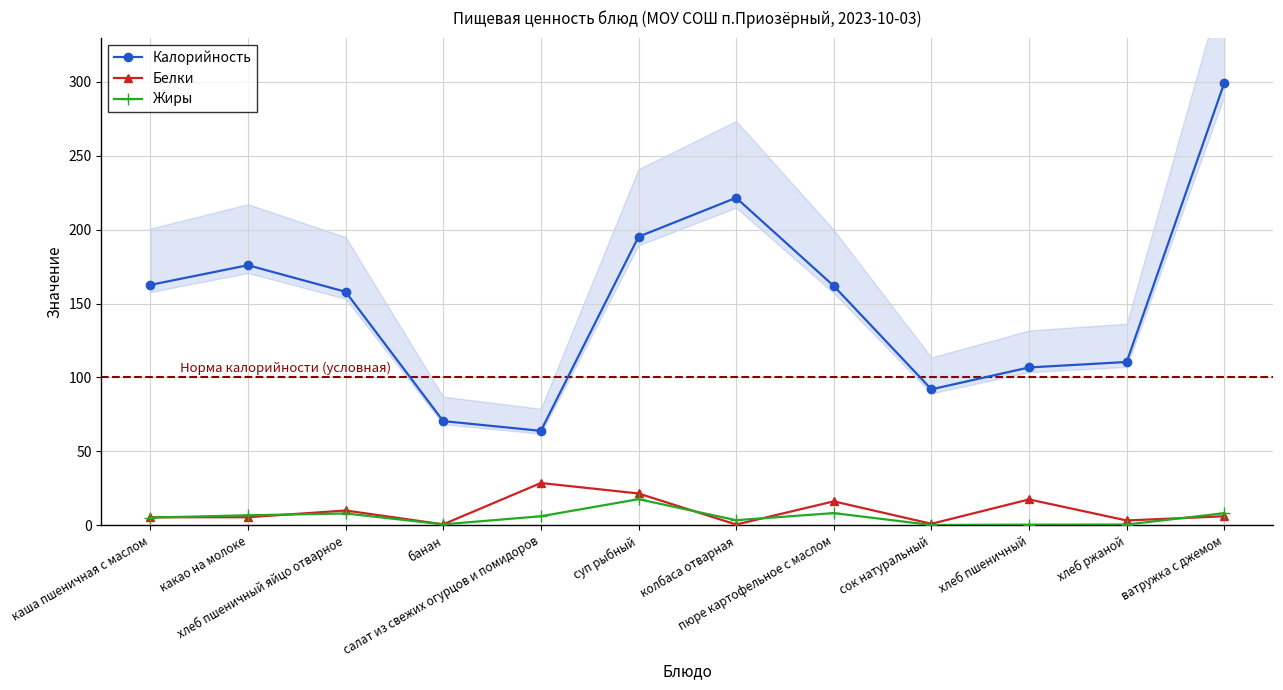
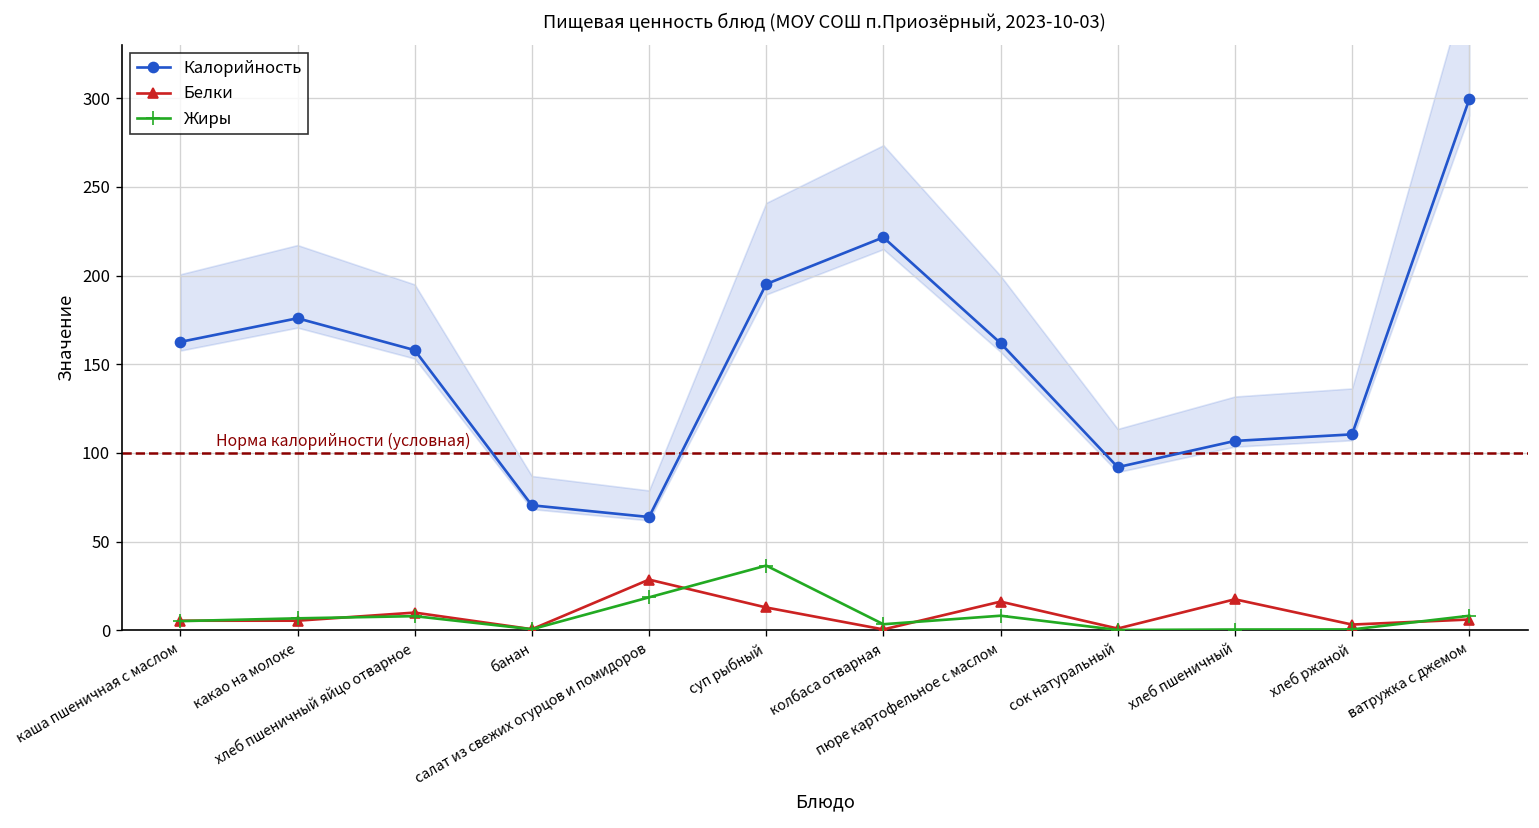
  {
    "Белки": {
      "хлеб пшеничный яйцо отварное": 10,
      "салат из свежих огурцов и помидоров": 29,
-     "суп рыбный": 22,
+     "суп рыбный": 13,
      "колбаса отварная": 1,
      "пюре картофельное с маслом": 16,
      "хлеб пшеничный": 18,
      "хлеб ржаной": 3,
      "ватружка с джемом": 6
    },
    "Жиры": {
      "хлеб пшеничный яйцо отварное": 8,
-     "салат из свежих огурцов и помидоров": 6,
-     "суп рыбный": 18,
+     "салат из свежих огурцов и помидоров": 19,
+     "суп рыбный": 37,
      "колбаса отварная": 3,
      "пюре картофельное с маслом": 8,
      "хлеб пшеничный": 0,
      "хлеб ржаной": 1,
      "ватружка с джемом": 8
    }
  }
